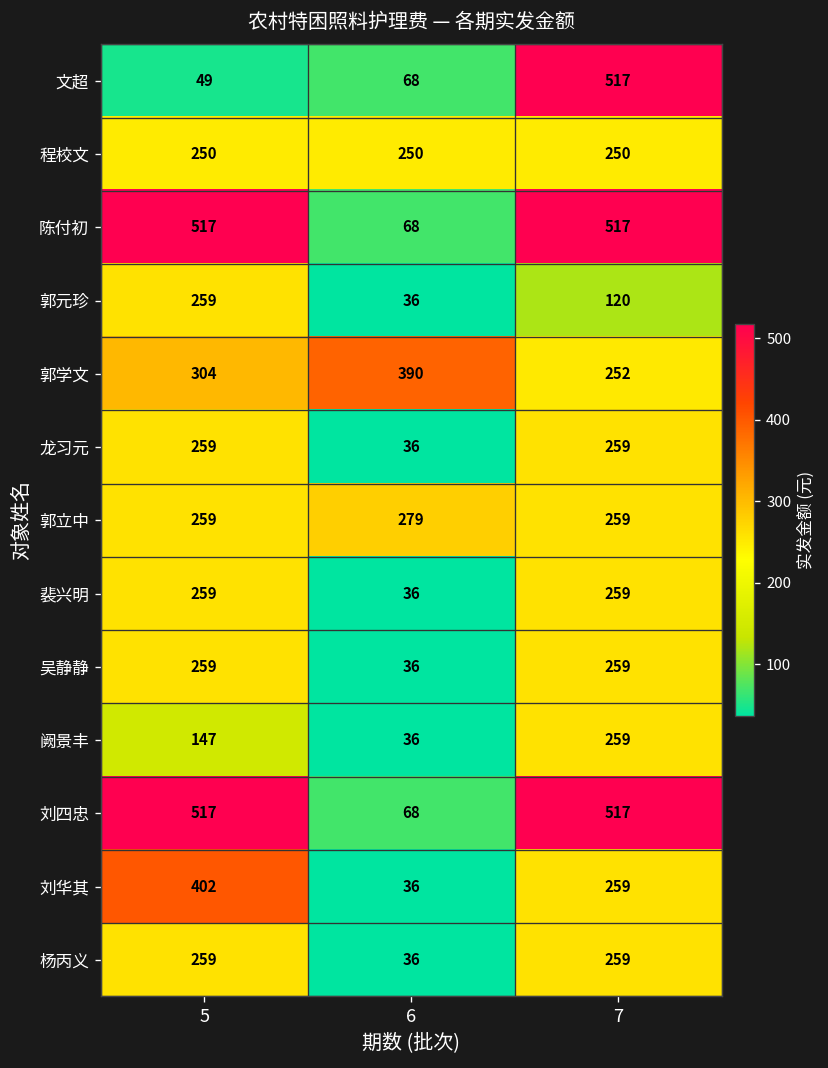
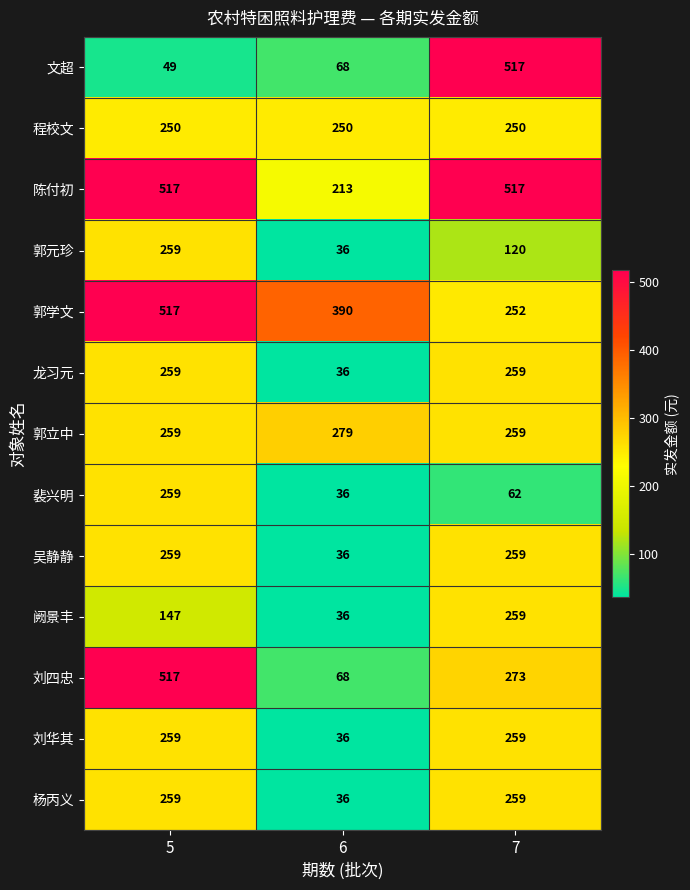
  {
    "文超": {
      "5": 49,
      "6": 68,
      "7": 517
    },
    "程校文": {
      "5": 250,
      "6": 250,
      "7": 250
    },
    "陈付初": {
      "5": 517,
-     "6": 68,
+     "6": 213,
      "7": 517
    },
    "郭元珍": {
      "5": 259,
      "6": 36,
      "7": 120
    },
    "郭学文": {
-     "5": 304,
+     "5": 517,
      "6": 390,
      "7": 252
    },
    "龙习元": {
      "5": 259,
      "6": 36,
      "7": 259
    },
    "郭立中": {
      "5": 259,
      "6": 279,
      "7": 259
    },
    "裴兴明": {
      "5": 259,
      "6": 36,
-     "7": 259
+     "7": 62
    },
    "吴静静": {
      "5": 259,
      "6": 36,
      "7": 259
    },
    "阙景丰": {
      "5": 147,
      "6": 36,
      "7": 259
    },
    "刘四忠": {
      "5": 517,
      "6": 68,
-     "7": 517
+     "7": 273
    },
    "刘华其": {
-     "5": 402,
+     "5": 259,
      "6": 36,
      "7": 259
    },
    "杨丙义": {
      "5": 259,
      "6": 36,
      "7": 259
    }
  }
